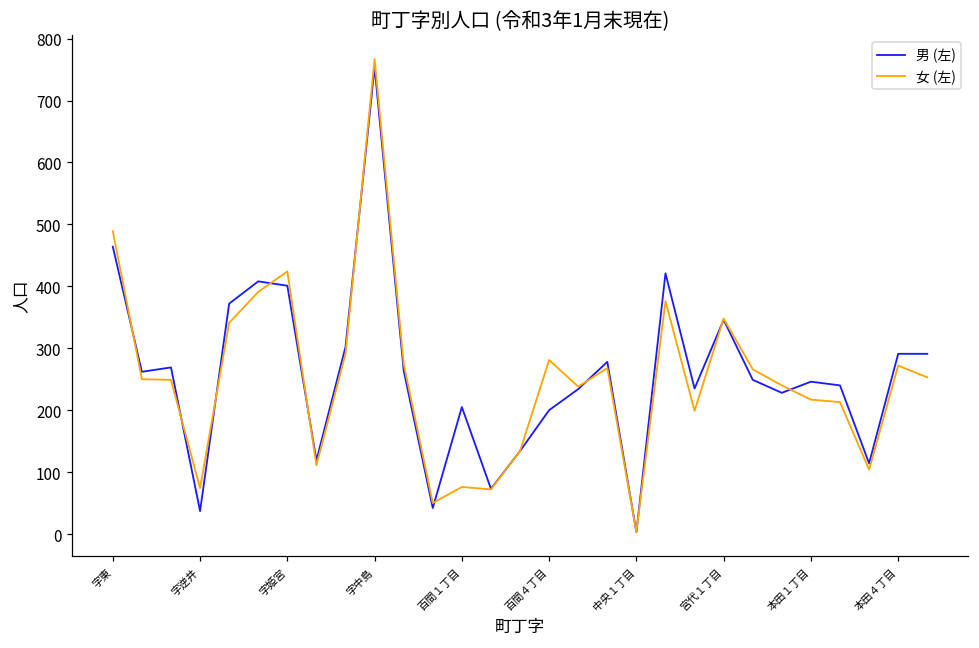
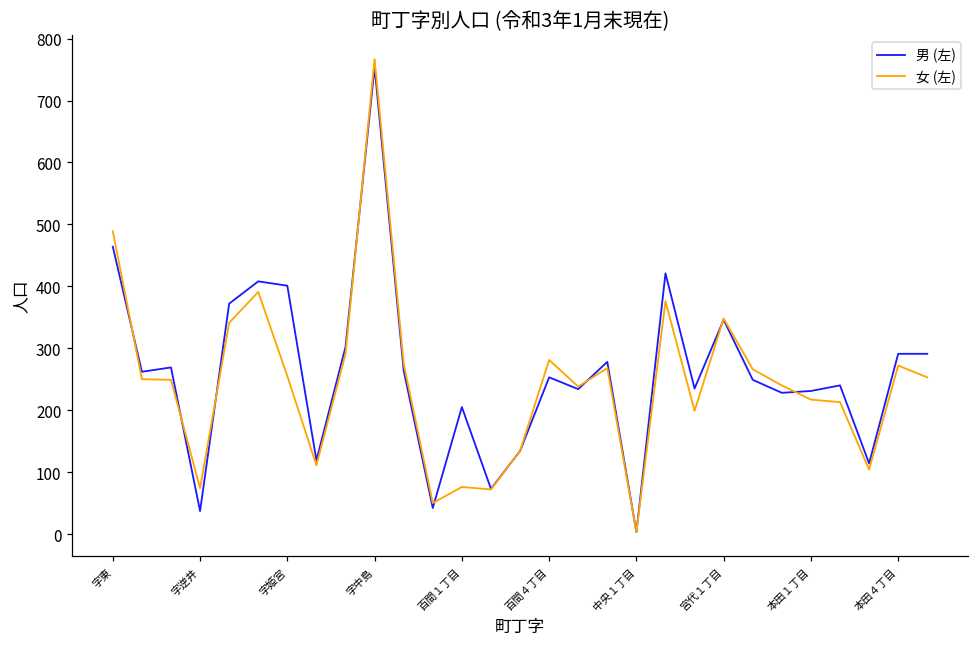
  {
    "男 (左)": {
      "字東": 460,
      "字逆井": 40,
      "字姫宮": 400,
      "字中島": 750,
      "百間１丁目": 210,
-     "百間４丁目": 200,
-     "本田１丁目": 250,
+     "百間４丁目": 250,
+     "本田１丁目": 230,
      "本田４丁目": 290
    },
    "女 (左)": {
      "字東": 490,
      "字逆井": 70,
-     "字姫宮": 420,
+     "字姫宮": 260,
      "字中島": 770,
      "百間１丁目": 80,
      "百間４丁目": 280,
      "本田１丁目": 220,
      "本田４丁目": 270
    }
  }
